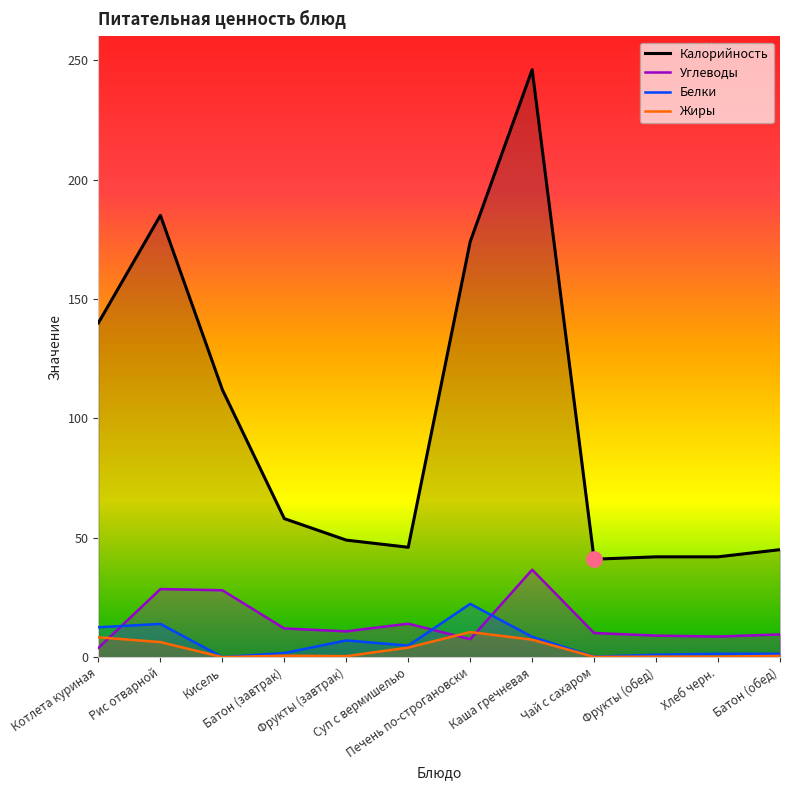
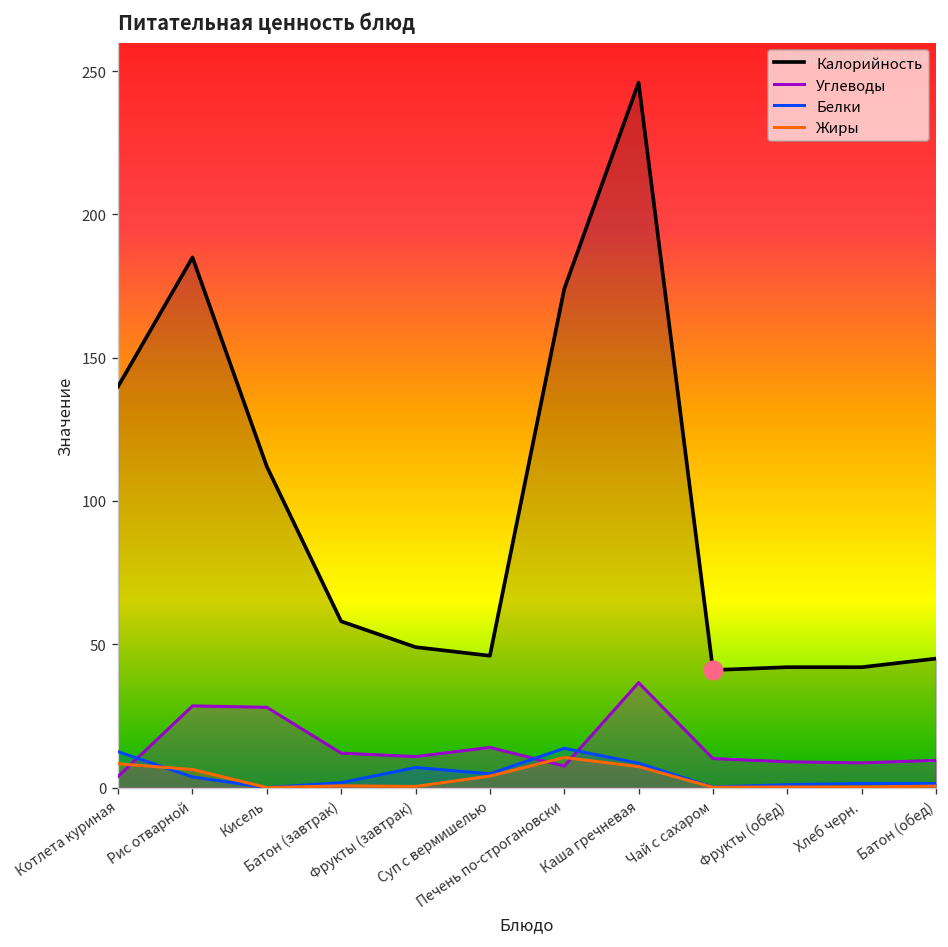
  {
    "Калорийность": {
      "Котлета куриная": 140,
      "Рис отварной": 185,
      "Кисель": 112,
      "Батон (завтрак)": 58,
      "Фрукты (завтрак)": 49,
      "Суп с вермишелью": 46,
      "Печень по-строгановски": 174,
      "Каша гречневая": 246,
      "Фрукты (обед)": 42,
      "Хлеб черн.": 42,
      "Батон (обед)": 45
    },
    "Углеводы": {
      "Котлета куриная": 4,
      "Рис отварной": 29,
      "Кисель": 28,
      "Батон (завтрак)": 12,
      "Фрукты (завтрак)": 11,
      "Суп с вермишелью": 14,
      "Печень по-строгановски": 8,
      "Каша гречневая": 37,
      "Чай с сахаром": 10,
      "Фрукты (обед)": 9,
      "Хлеб черн.": 9,
      "Батон (обед)": 10
    },
    "Белки": {
      "Котлета куриная": 13,
-     "Рис отварной": 14,
+     "Рис отварной": 4,
      "Батон (завтрак)": 2,
      "Фрукты (завтрак)": 7,
-     "Печень по-строгановски": 22,
+     "Печень по-строгановски": 14,
      "Каша гречневая": 9,
      "Хлеб черн.": 1
    },
    "Жиры": {
      "Котлета куриная": 8,
      "Рис отварной": 6,
      "Батон (завтрак)": 1,
      "Фрукты (завтрак)": 0,
      "Печень по-строгановски": 11,
      "Каша гречневая": 7,
      "Хлеб черн.": 0
    }
  }
